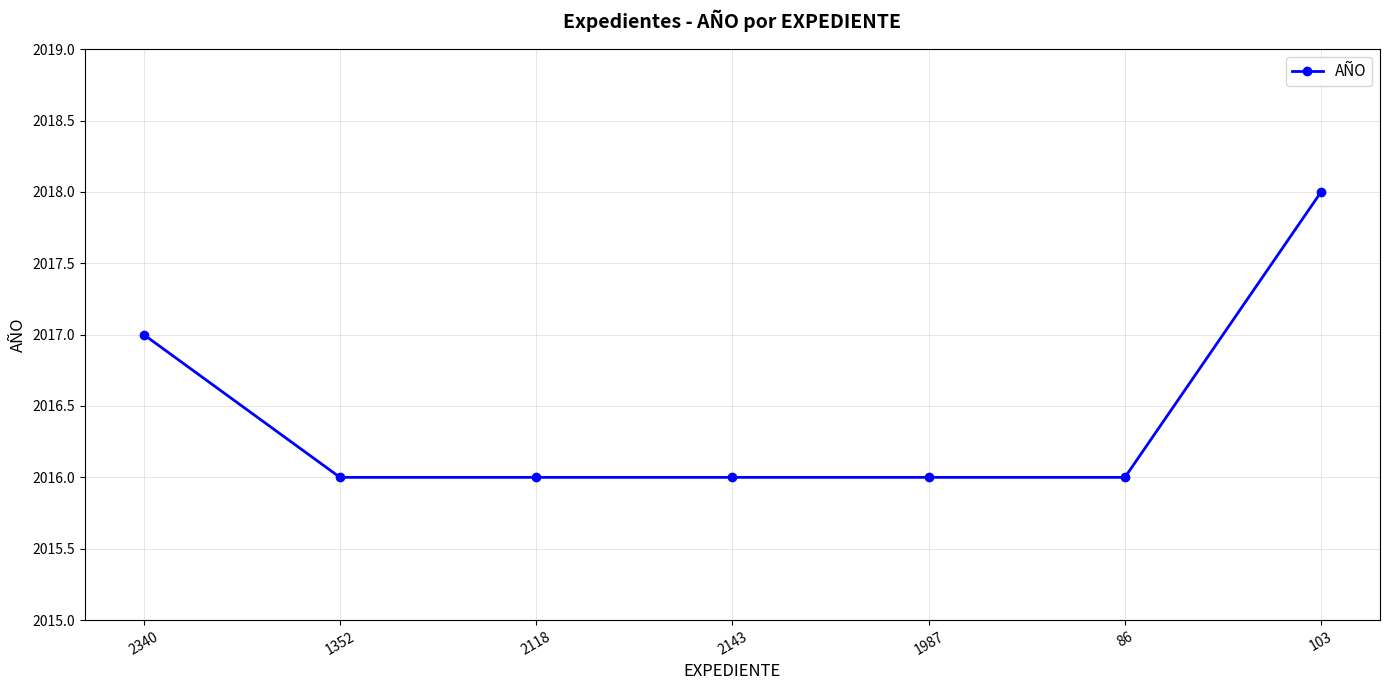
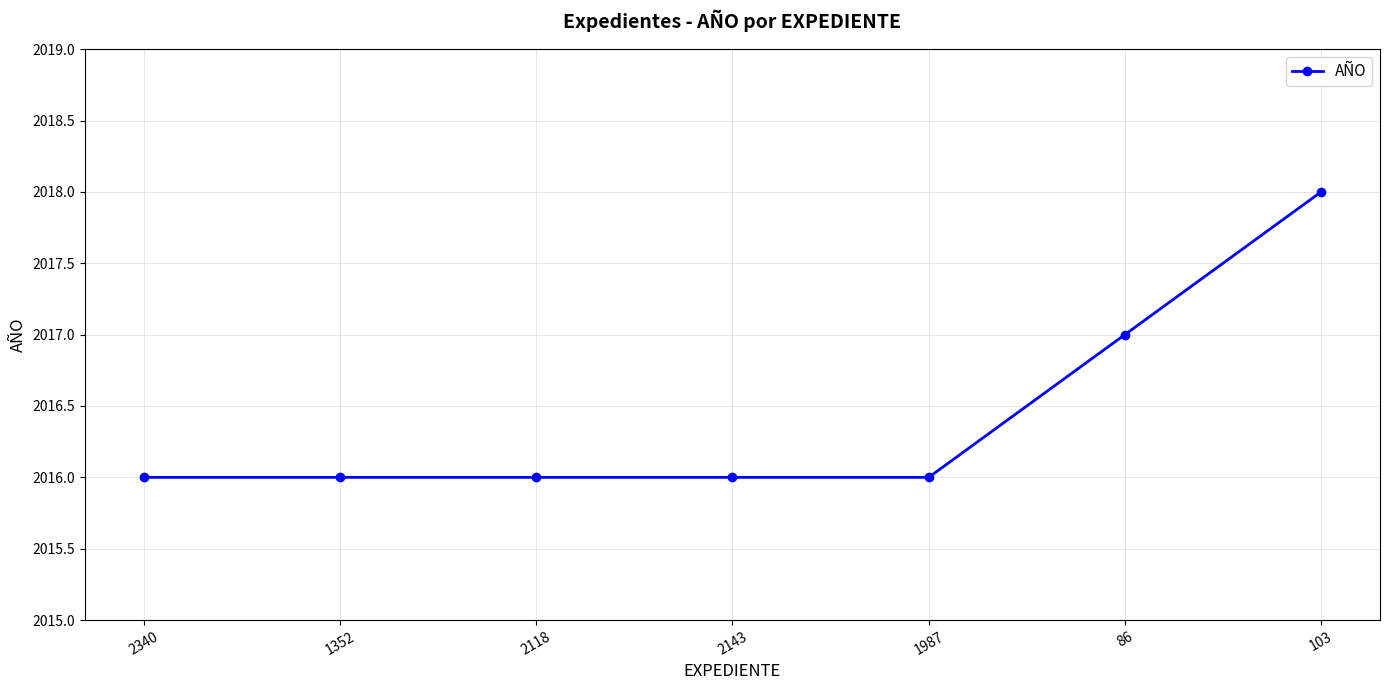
  {
-   "2340": 2017,
+   "2340": 2016,
    "1352": 2016,
    "2118": 2016,
    "2143": 2016,
    "1987": 2016,
-   "86": 2016,
+   "86": 2017,
    "103": 2018
  }
